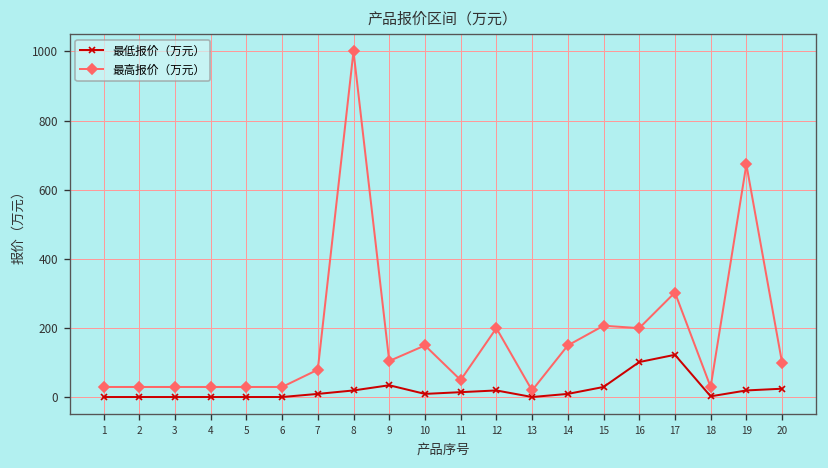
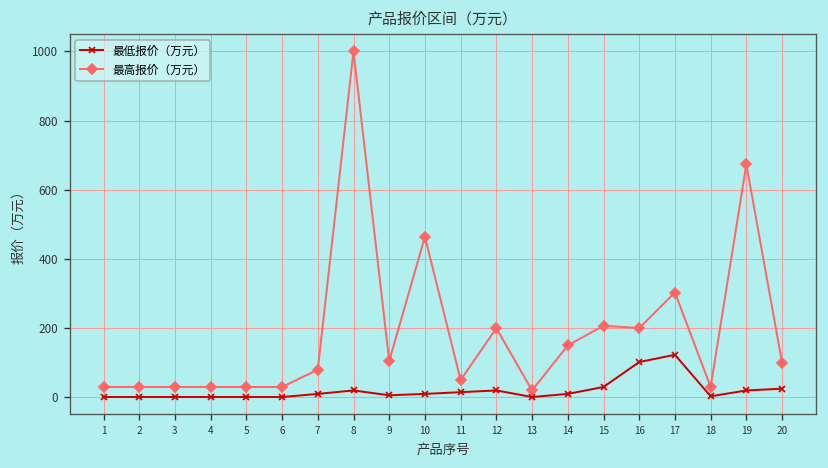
  {
    "最低报价（万元）": {
      "1": 0,
      "2": 0,
      "3": 0,
      "4": 0,
      "5": 0,
      "6": 0,
      "7": 10,
      "8": 20,
-     "9": 40,
+     "9": 10,
      "10": 10,
      "11": 20,
      "12": 20,
      "13": 0,
      "14": 10,
      "15": 30,
      "16": 100,
      "17": 120,
      "18": 0,
      "19": 20,
      "20": 30
    },
    "最高报价（万元）": {
      "1": 30,
      "2": 30,
      "3": 30,
      "4": 30,
      "5": 30,
      "6": 30,
      "7": 80,
      "8": 1000,
      "9": 110,
-     "10": 150,
+     "10": 460,
      "11": 50,
      "12": 200,
      "13": 20,
      "14": 150,
      "15": 210,
      "16": 200,
      "17": 300,
      "18": 30,
      "19": 670,
      "20": 100
    }
  }
